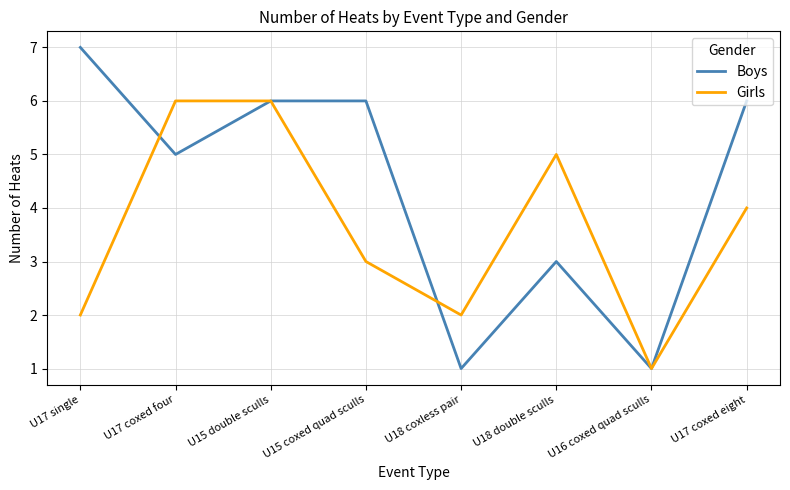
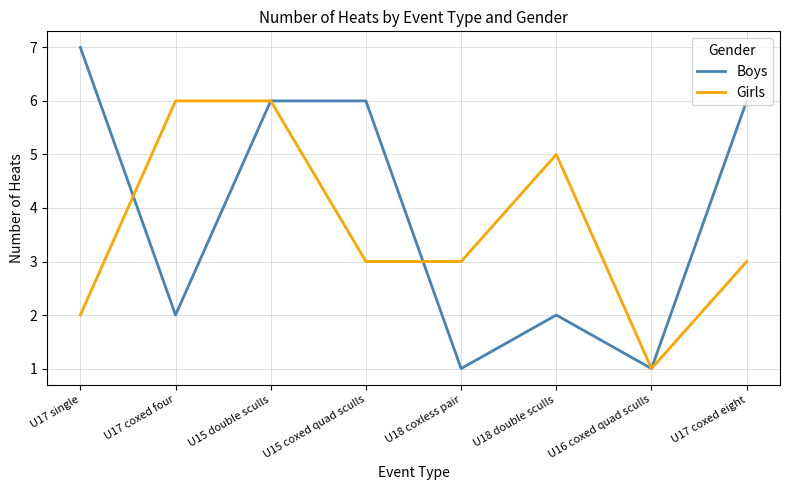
  {
    "Boys": {
      "U17 single": 7,
-     "U17 coxed four": 5,
+     "U17 coxed four": 2,
      "U15 coxed quad sculls": 6,
      "U18 coxless pair": 1,
-     "U18 double sculls": 3
+     "U18 double sculls": 2
    },
    "Girls": {
      "U17 single": 2,
      "U17 coxed four": 6,
      "U15 coxed quad sculls": 3,
-     "U18 coxless pair": 2,
+     "U18 coxless pair": 3,
      "U18 double sculls": 5,
-     "U17 coxed eight": 4
+     "U17 coxed eight": 3
    }
  }
